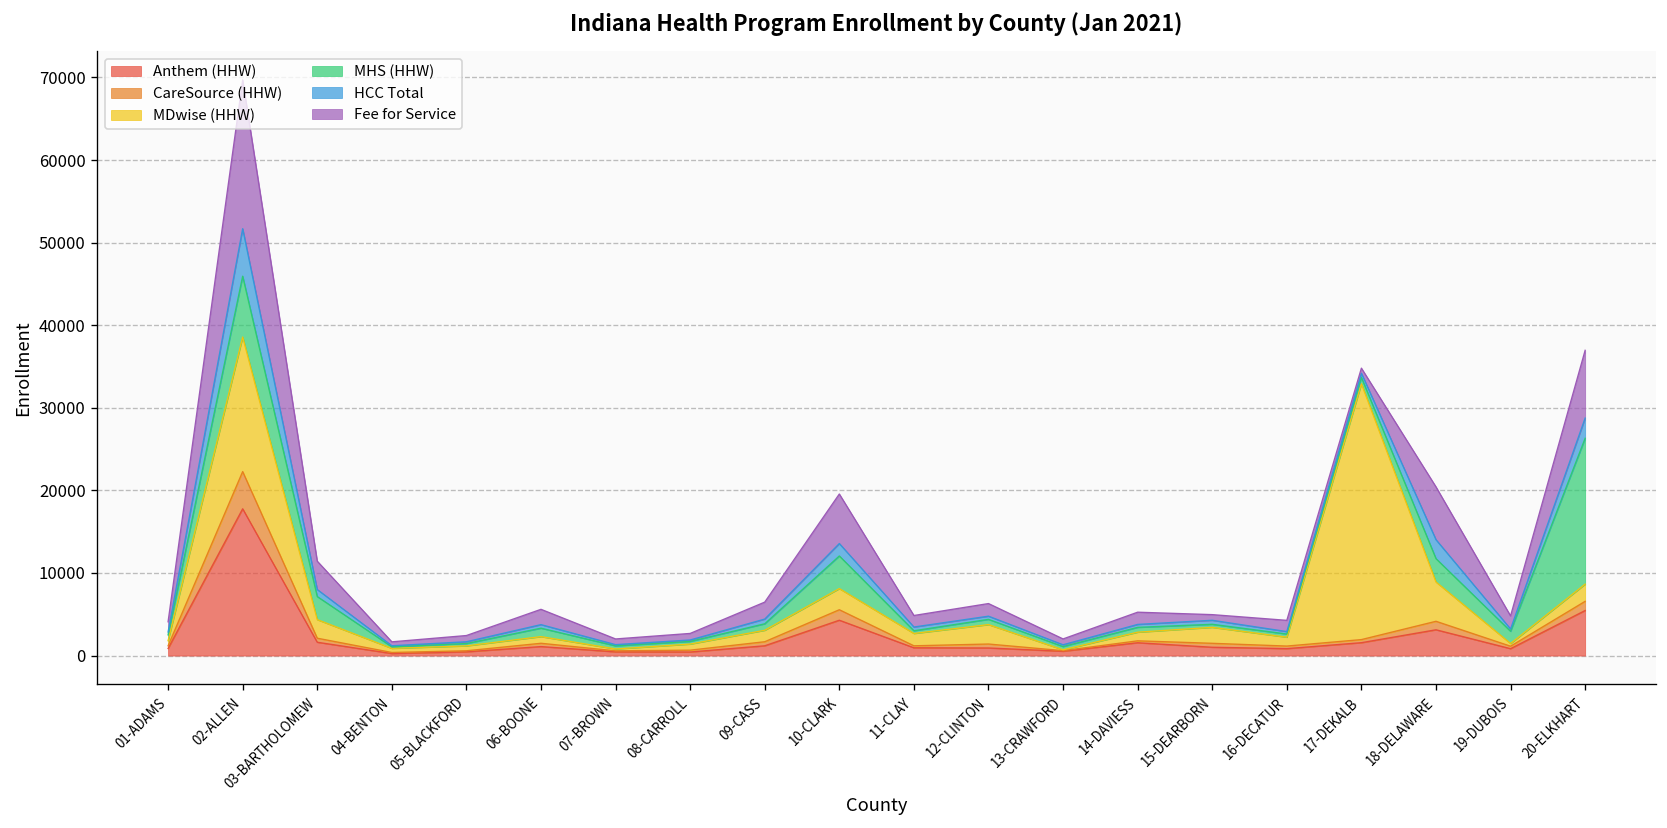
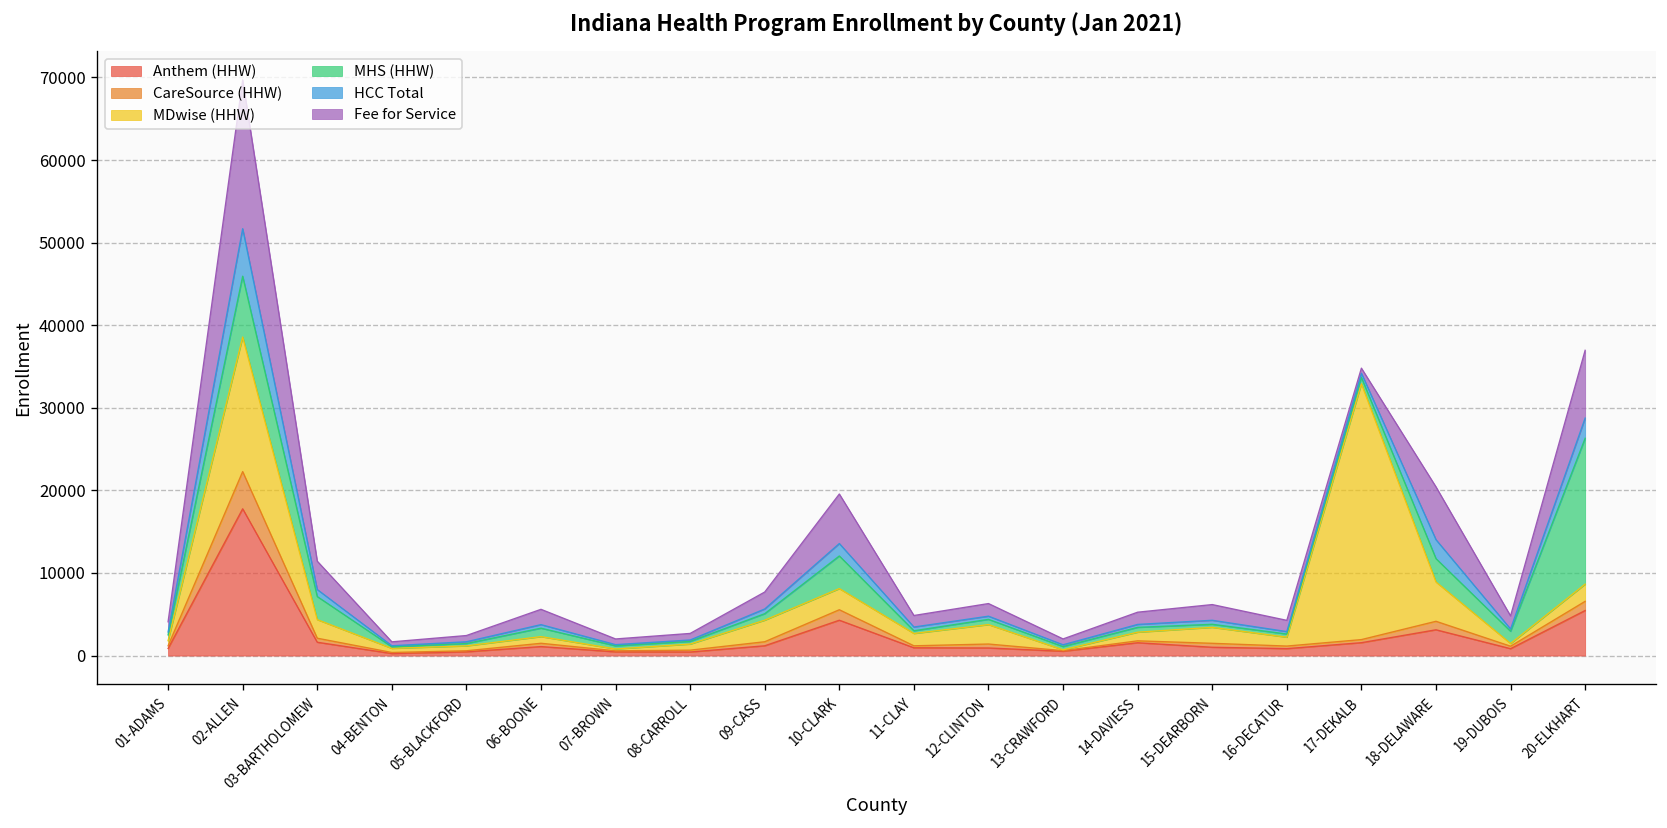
  {
    "MDwise (HHW)": {
      "01-ADAMS": 1000,
      "02-ALLEN": 16000,
      "03-BARTHOLOMEW": 2000,
      "06-BOONE": 1000,
-     "09-CASS": 1000,
+     "09-CASS": 3000,
      "10-CLARK": 3000,
      "12-CLINTON": 2000,
      "14-DAVIESS": 1000,
      "15-DEARBORN": 2000,
      "16-DECATUR": 1000,
      "17-DEKALB": 31000,
      "18-DELAWARE": 5000,
      "20-ELKHART": 2000
    },
    "MHS (HHW)": {
      "02-ALLEN": 7000,
      "03-BARTHOLOMEW": 3000,
      "06-BOONE": 1000,
      "09-CASS": 1000,
      "10-CLARK": 4000,
      "12-CLINTON": 1000,
      "15-DEARBORN": 0,
      "17-DEKALB": 1000,
      "18-DELAWARE": 3000,
      "20-ELKHART": 18000
    },
    "HCC Total": {
      "02-ALLEN": 6000,
      "03-BARTHOLOMEW": 1000,
      "06-BOONE": 0,
      "09-CASS": 1000,
      "10-CLARK": 2000,
      "11-CLAY": 0,
      "12-CLINTON": 0,
      "15-DEARBORN": 0,
      "17-DEKALB": 1000,
      "18-DELAWARE": 2000,
      "20-ELKHART": 2000
    },
    "Fee for Service": {
      "01-ADAMS": 1000,
      "03-BARTHOLOMEW": 3000,
      "04-BENTON": 0,
      "05-BLACKFORD": 1000,
      "06-BOONE": 2000,
      "07-BROWN": 1000,
      "08-CARROLL": 1000,
      "09-CASS": 2000,
      "10-CLARK": 6000,
      "11-CLAY": 1000,
      "12-CLINTON": 2000,
      "13-CRAWFORD": 1000,
      "14-DAVIESS": 1000,
-     "15-DEARBORN": 1000,
+     "15-DEARBORN": 2000,
      "16-DECATUR": 1000,
      "17-DEKALB": 1000,
      "18-DELAWARE": 6000,
      "19-DUBOIS": 2000,
      "20-ELKHART": 8000
    }
  }
